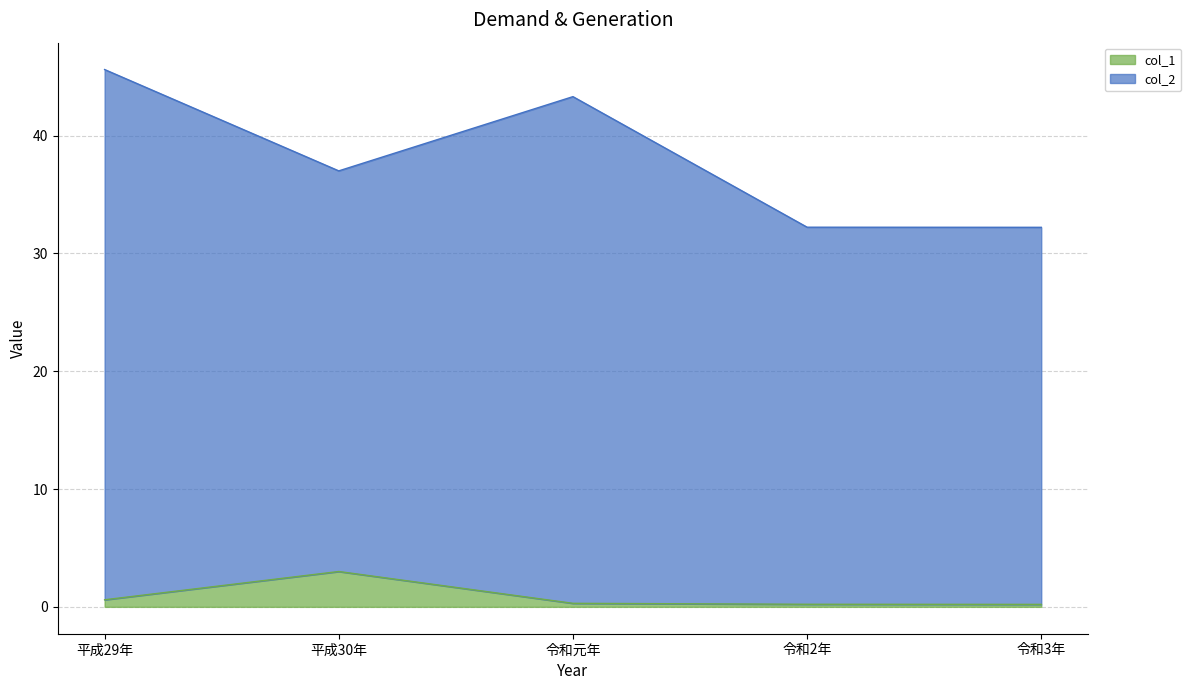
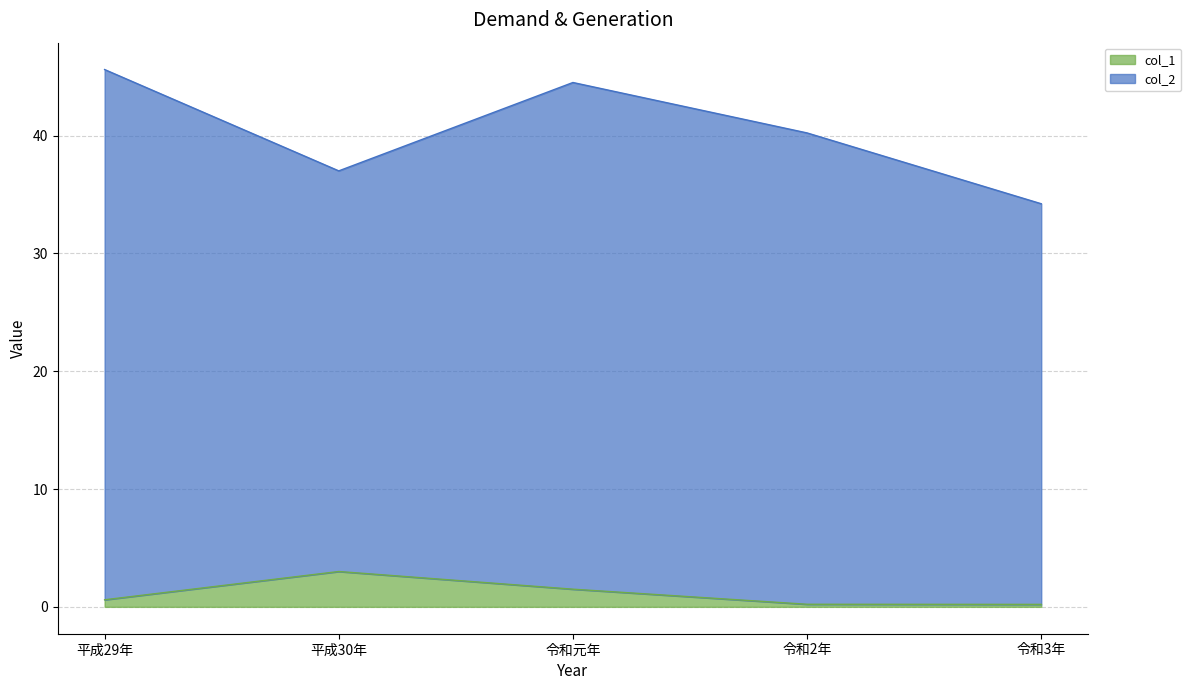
  {
    "col_1": {
      "平成29年": 0.6,
      "平成30年": 3.0,
-     "令和元年": 0.3,
+     "令和元年": 1.5,
      "令和2年": 0.2,
      "令和3年": 0.2
    },
    "col_2": {
      "平成29年": 45,
      "平成30年": 34,
      "令和元年": 43,
-     "令和2年": 32,
-     "令和3年": 32
+     "令和2年": 40,
+     "令和3年": 34
    }
  }
